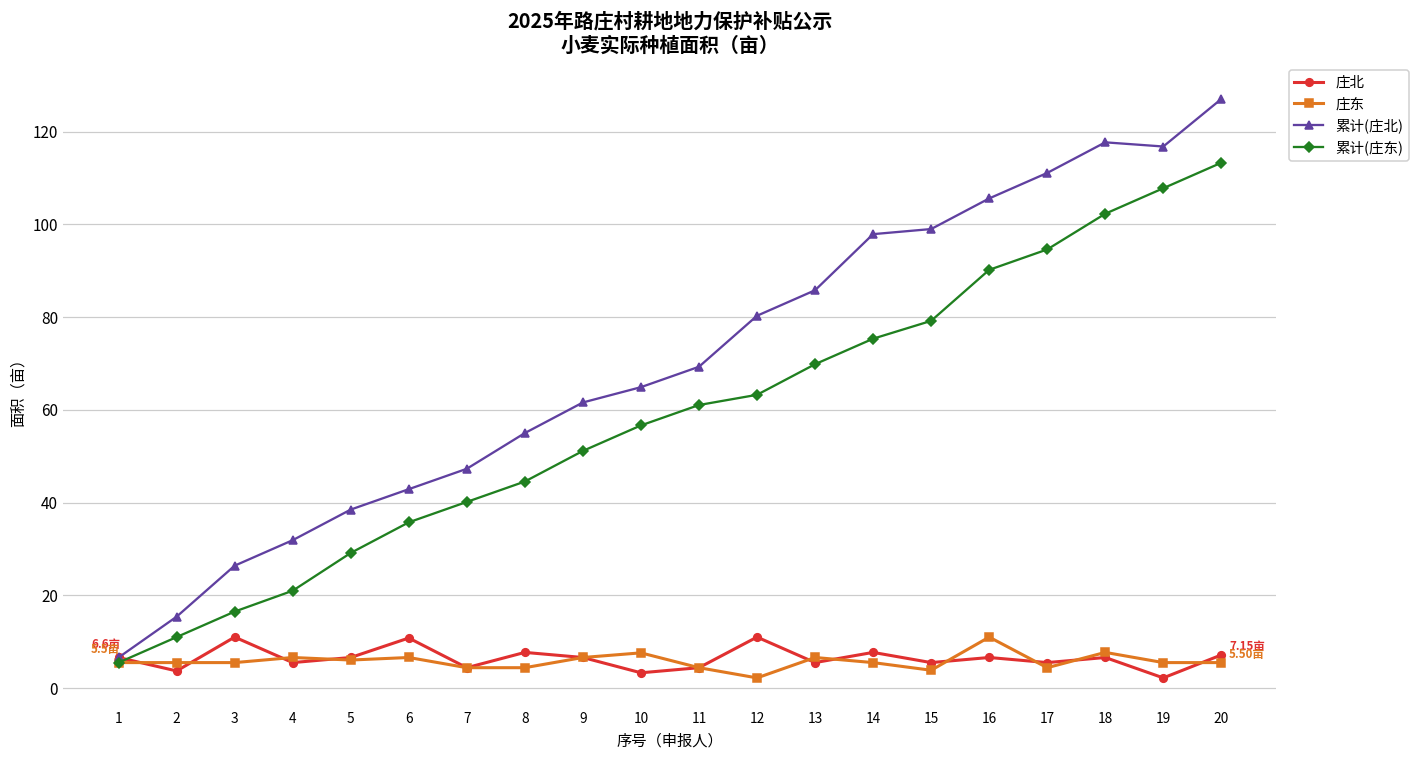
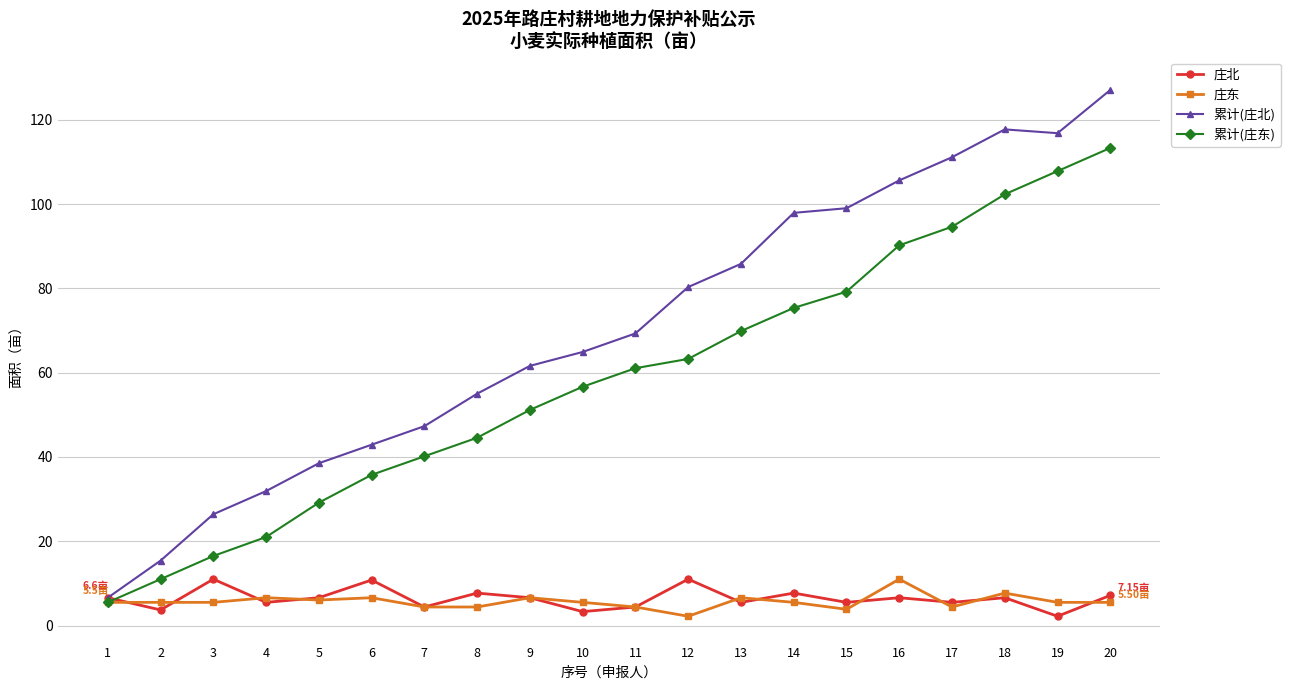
  {
    "庄北": {
      "2": 4,
      "3": 11,
      "4": 6,
      "6": 11,
      "8": 8,
      "10": 3,
      "12": 11,
      "13": 6,
      "14": 8,
      "15": 6,
      "16": 7,
      "17": 6,
      "18": 7,
      "19": 2
    },
    "庄东": {
      "2": 6,
      "3": 6,
      "4": 7,
      "6": 7,
      "8": 4,
-     "10": 8,
+     "10": 6,
      "12": 2,
      "13": 7,
      "14": 6,
      "15": 4,
      "16": 11,
      "17": 4,
      "18": 8,
      "19": 6
    },
    "累计(庄北)": {
      "2": 15,
      "3": 26,
      "4": 32,
      "5": 39,
      "6": 43,
      "7": 47,
      "8": 55,
      "9": 62,
      "10": 65,
      "11": 69,
      "12": 80,
      "13": 86,
      "14": 98,
      "15": 99,
      "16": 106,
      "17": 111,
      "18": 118,
      "19": 117,
      "20": 127
    },
    "累计(庄东)": {
      "2": 11,
      "3": 17,
      "4": 21,
      "5": 29,
      "6": 36,
      "7": 40,
      "8": 45,
      "9": 51,
      "10": 57,
      "11": 61,
      "12": 63,
      "13": 70,
      "14": 75,
      "15": 79,
      "16": 90,
      "17": 95,
      "18": 102,
      "19": 108,
      "20": 113
    }
  }
